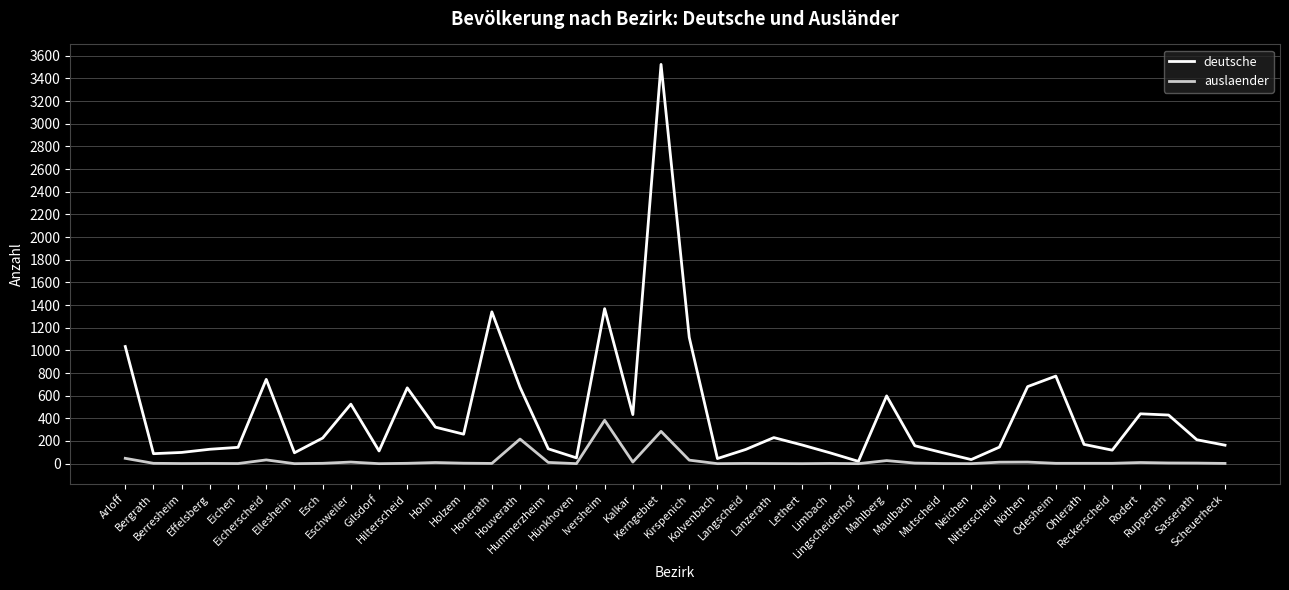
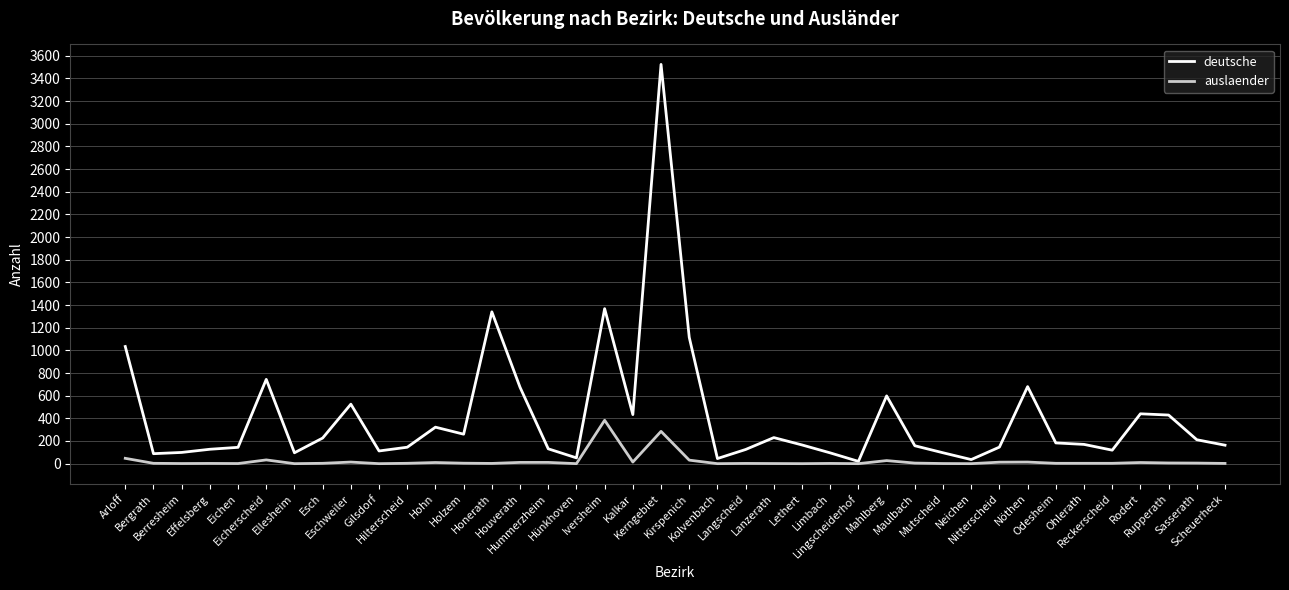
  {
    "deutsche": {
      "Arloff": 1030,
      "Bergrath": 90,
      "Berresheim": 100,
      "Effelsberg": 130,
      "Eichen": 140,
      "Eicherscheid": 740,
      "Ellesheim": 100,
      "Esch": 230,
      "Eschweiler": 530,
      "Gilsdorf": 110,
-     "Hilterscheid": 670,
+     "Hilterscheid": 150,
      "Hohn": 320,
      "Holzem": 260,
      "Honerath": 1340,
      "Houverath": 670,
      "Hummerzheim": 130,
      "Hünkhoven": 50,
      "Iversheim": 1370,
      "Kalkar": 430,
      "Kerngebiet": 3520,
      "Kirspenich": 1120,
      "Kolvenbach": 50,
      "Langscheid": 130,
      "Lanzerath": 230,
      "Lethert": 170,
      "Limbach": 100,
      "Mahlberg": 600,
      "Maulbach": 160,
      "Mutscheid": 100,
      "Neichen": 40,
      "Nitterscheid": 150,
      "Nöthen": 680,
-     "Odesheim": 770,
+     "Odesheim": 180,
      "Ohlerath": 170,
      "Reckerscheid": 120,
      "Rodert": 440,
      "Rupperath": 430,
      "Sasserath": 210,
      "Scheuerheck": 160
    },
    "auslaender": {
      "Arloff": 50,
      "Bergrath": 0,
      "Berresheim": 0,
      "Effelsberg": 0,
      "Eichen": 0,
      "Eicherscheid": 30,
      "Ellesheim": 0,
      "Esch": 0,
      "Eschweiler": 10,
      "Gilsdorf": 0,
      "Hilterscheid": 0,
      "Hohn": 10,
      "Holzem": 0,
      "Honerath": 0,
-     "Houverath": 220,
+     "Houverath": 10,
      "Hummerzheim": 10,
      "Hünkhoven": 0,
      "Iversheim": 380,
      "Kalkar": 10,
      "Kerngebiet": 290,
      "Kirspenich": 30,
      "Kolvenbach": 0,
      "Langscheid": 0,
      "Lanzerath": 0,
      "Lethert": 0,
      "Limbach": 0,
      "Mahlberg": 30,
      "Maulbach": 10,
      "Mutscheid": 0,
      "Neichen": 0,
      "Nitterscheid": 10,
      "Nöthen": 10,
      "Odesheim": 0,
      "Ohlerath": 0,
      "Reckerscheid": 0,
      "Rodert": 10,
      "Rupperath": 10,
      "Sasserath": 10,
      "Scheuerheck": 0
    }
  }
